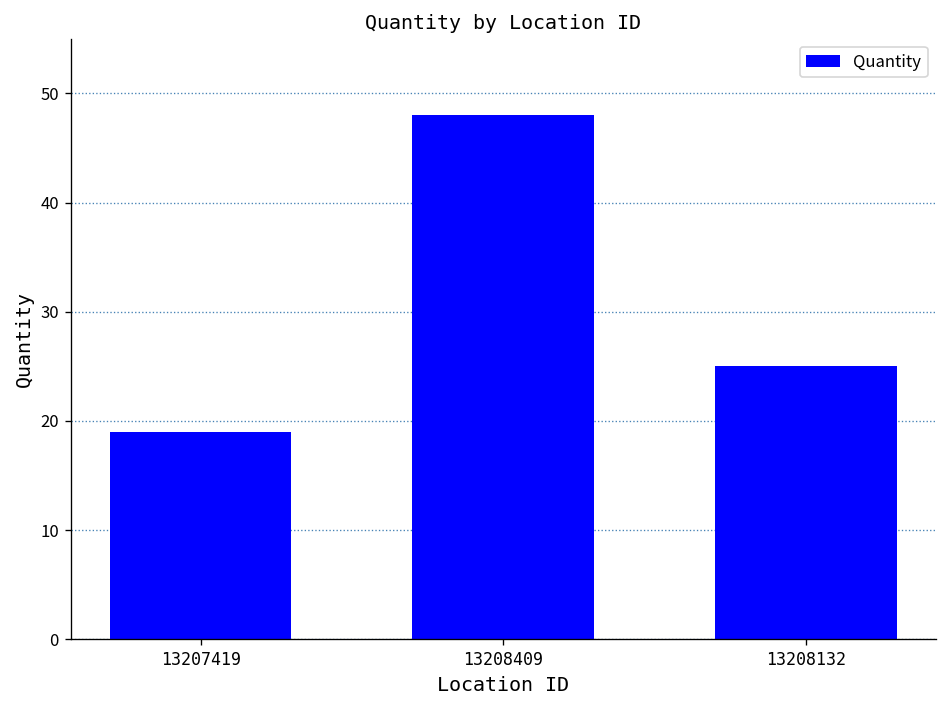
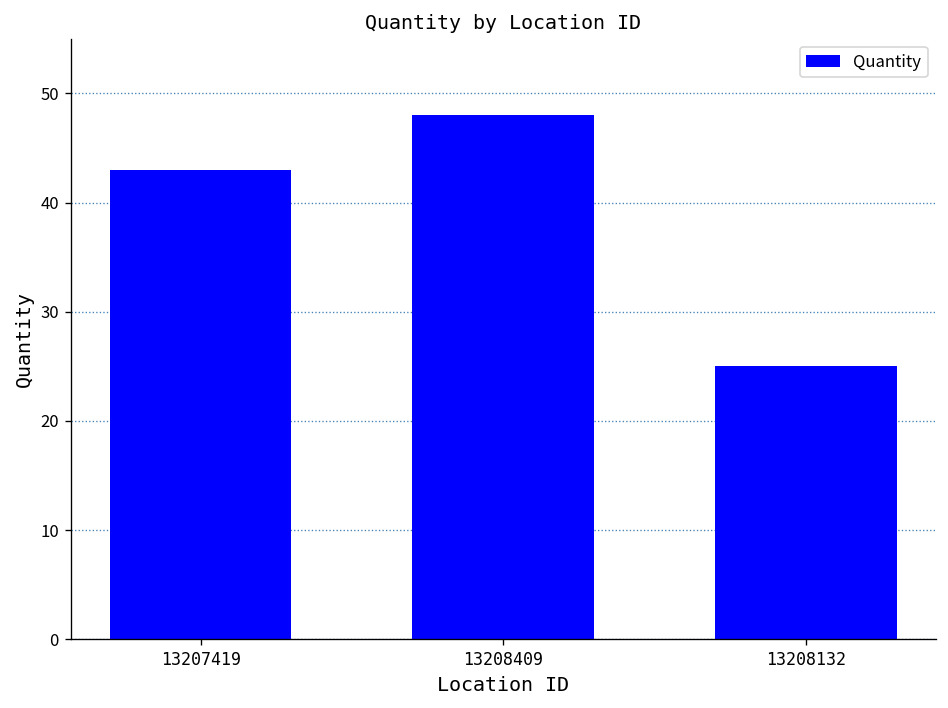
  {
-   "13207419": 19,
+   "13207419": 43,
    "13208409": 48,
    "13208132": 25
  }
